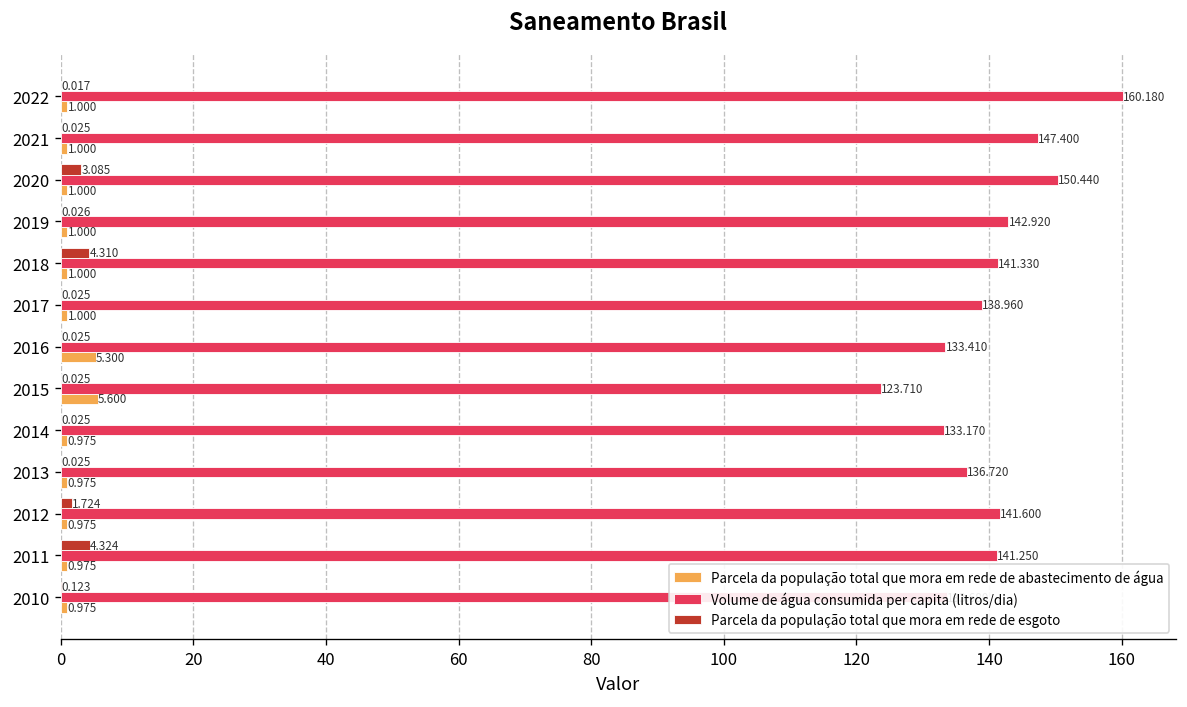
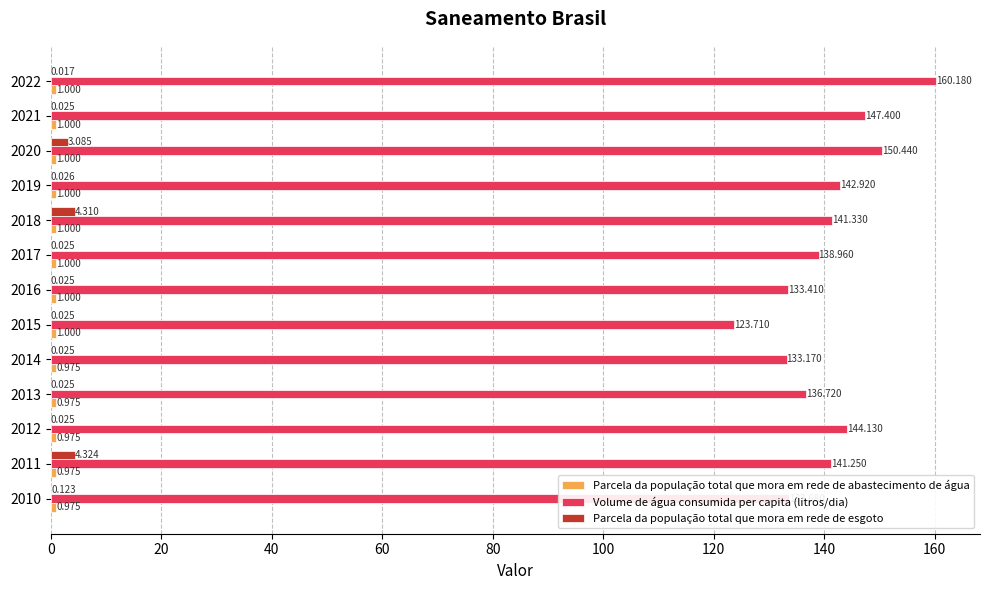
  {
    "Parcela da população total que mora em rede de abastecimento de água": {
      "2022": 1.000,
      "2021": 1.000,
      "2020": 1.000,
      "2019": 1.000,
      "2018": 1.000,
      "2017": 1.000,
-     "2016": 5.300,
-     "2015": 5.600,
+     "2016": 1.000,
+     "2015": 1.000,
      "2014": 0.975,
      "2013": 0.975,
      "2012": 0.975,
      "2011": 0.975,
      "2010": 0.975
    },
    "Volume de água consumida per capita (litros/dia)": {
      "2022": 160.180,
      "2021": 147.400,
      "2020": 150.440,
      "2019": 142.920,
      "2018": 141.330,
      "2017": 138.960,
      "2016": 133.410,
      "2015": 123.710,
      "2014": 133.170,
      "2013": 136.720,
-     "2012": 141.600,
+     "2012": 144.130,
      "2011": 141.250
    },
    "Parcela da população total que mora em rede de esgoto": {
      "2022": 0.017,
      "2021": 0.025,
      "2020": 3.085,
      "2019": 0.026,
      "2018": 4.310,
      "2017": 0.025,
      "2016": 0.025,
      "2015": 0.025,
      "2014": 0.025,
      "2013": 0.025,
-     "2012": 1.724,
+     "2012": 0.025,
      "2011": 4.324,
      "2010": 0.123
    }
  }
